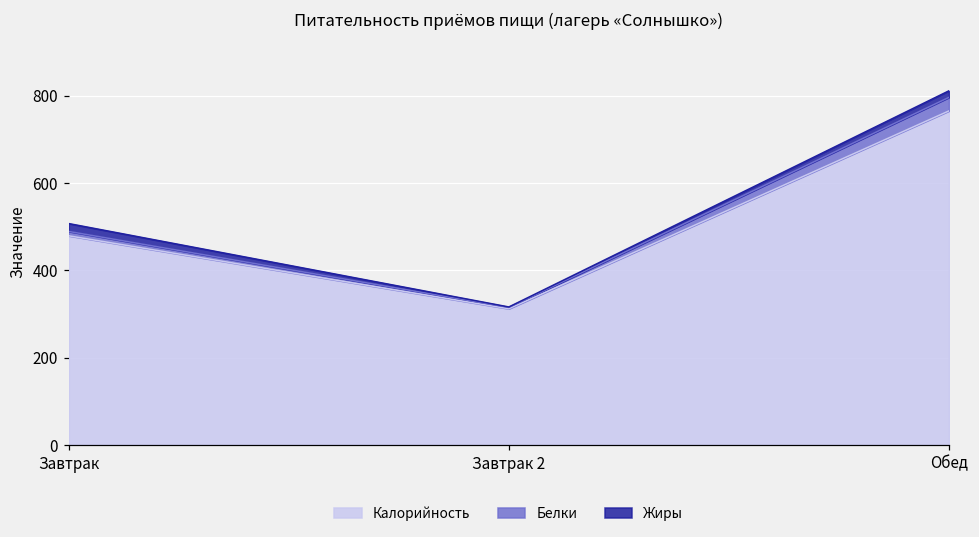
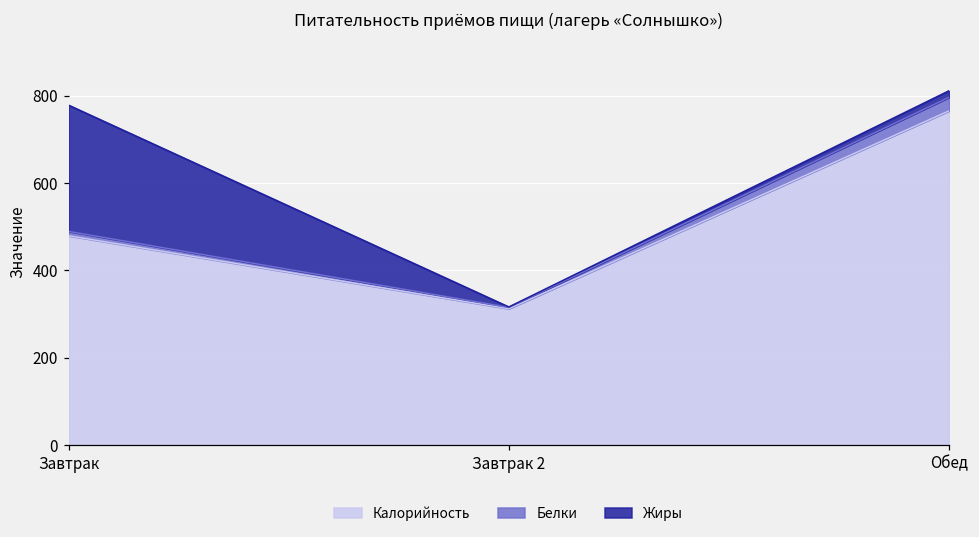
  {
    "Калорийность": {
      "Завтрак": 480,
      "Обед": 770
    },
    "Белки": {
      "Завтрак": 10,
      "Обед": 30
    },
    "Жиры": {
-     "Завтрак": 20,
+     "Завтрак": 290,
      "Обед": 20
    }
  }
